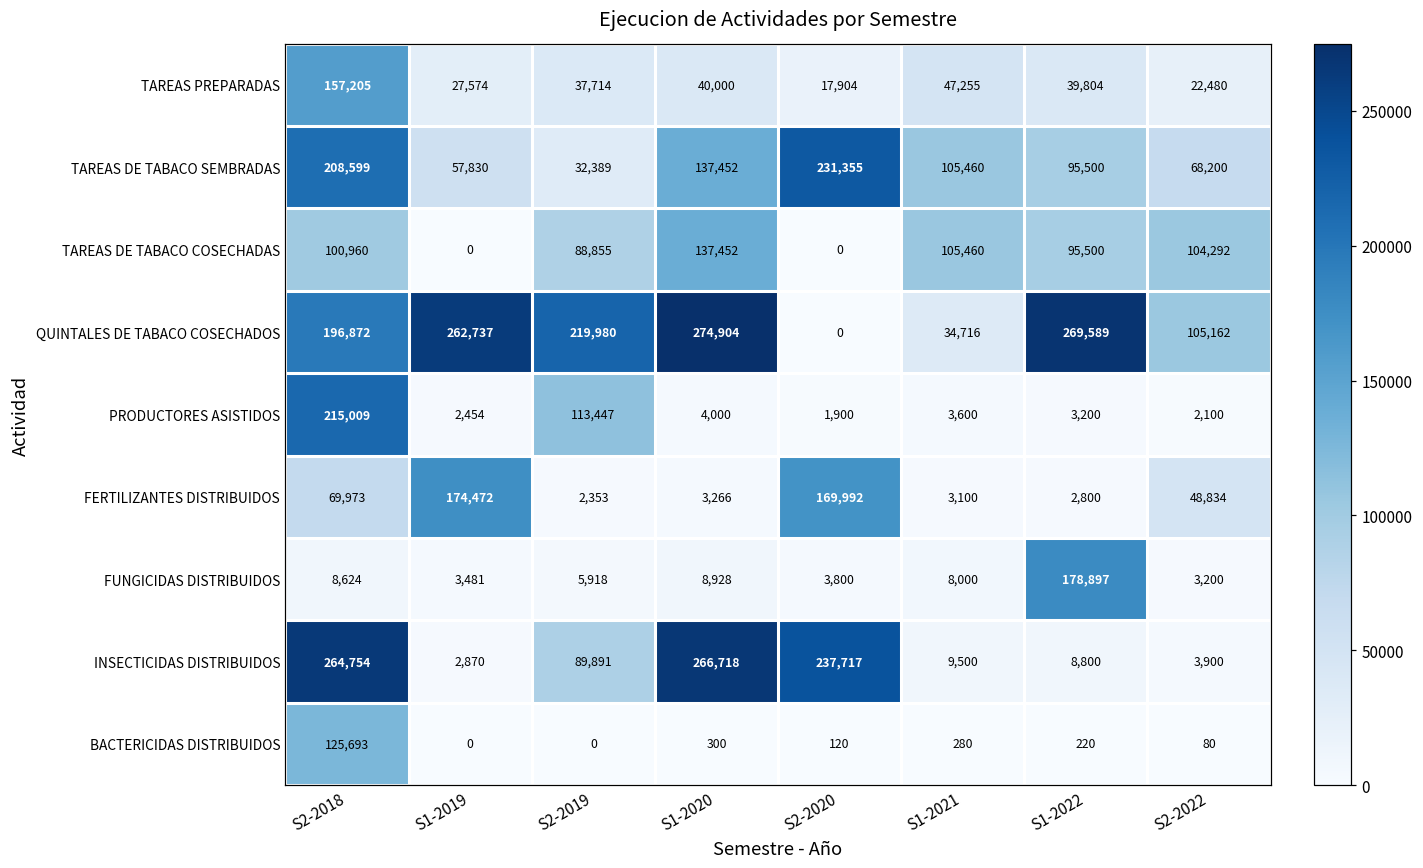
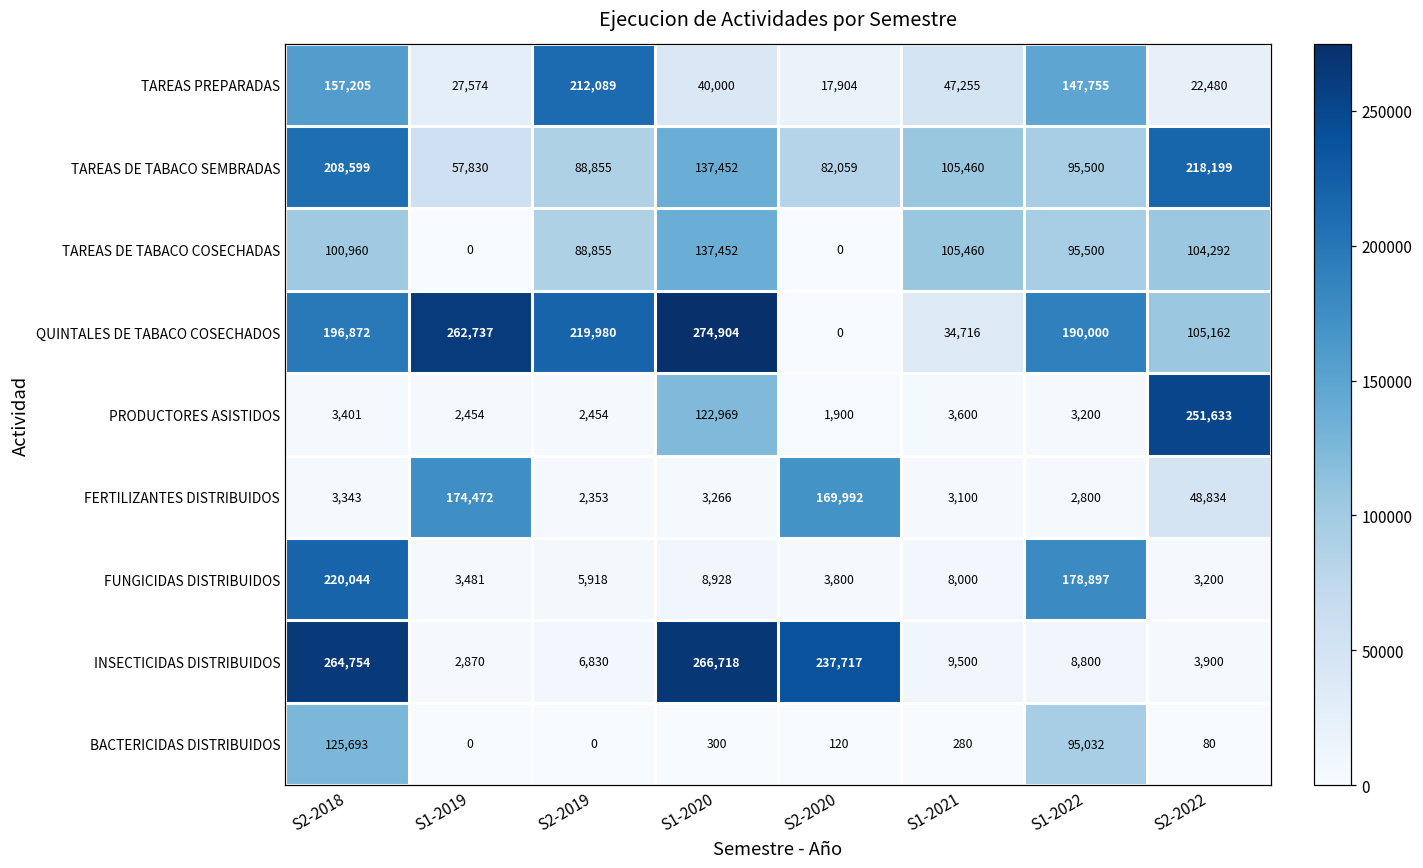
  {
    "TAREAS PREPARADAS": {
      "S2-2018": "157,205",
      "S1-2019": "27,574",
-     "S2-2019": "37,714",
+     "S2-2019": "212,089",
      "S1-2020": "40,000",
      "S2-2020": "17,904",
      "S1-2021": "47,255",
-     "S1-2022": "39,804",
+     "S1-2022": "147,755",
      "S2-2022": "22,480"
    },
    "TAREAS DE TABACO SEMBRADAS": {
      "S2-2018": "208,599",
      "S1-2019": "57,830",
-     "S2-2019": "32,389",
+     "S2-2019": "88,855",
      "S1-2020": "137,452",
-     "S2-2020": "231,355",
+     "S2-2020": "82,059",
      "S1-2021": "105,460",
      "S1-2022": "95,500",
-     "S2-2022": "68,200"
+     "S2-2022": "218,199"
    },
    "TAREAS DE TABACO COSECHADAS": {
      "S2-2018": "100,960",
      "S1-2019": "0",
      "S2-2019": "88,855",
      "S1-2020": "137,452",
      "S2-2020": "0",
      "S1-2021": "105,460",
      "S1-2022": "95,500",
      "S2-2022": "104,292"
    },
    "QUINTALES DE TABACO COSECHADOS": {
      "S2-2018": "196,872",
      "S1-2019": "262,737",
      "S2-2019": "219,980",
      "S1-2020": "274,904",
      "S2-2020": "0",
      "S1-2021": "34,716",
-     "S1-2022": "269,589",
+     "S1-2022": "190,000",
      "S2-2022": "105,162"
    },
    "PRODUCTORES ASISTIDOS": {
-     "S2-2018": "215,009",
+     "S2-2018": "3,401",
      "S1-2019": "2,454",
-     "S2-2019": "113,447",
-     "S1-2020": "4,000",
+     "S2-2019": "2,454",
+     "S1-2020": "122,969",
      "S2-2020": "1,900",
      "S1-2021": "3,600",
      "S1-2022": "3,200",
-     "S2-2022": "2,100"
+     "S2-2022": "251,633"
    },
    "FERTILIZANTES DISTRIBUIDOS": {
-     "S2-2018": "69,973",
+     "S2-2018": "3,343",
      "S1-2019": "174,472",
      "S2-2019": "2,353",
      "S1-2020": "3,266",
      "S2-2020": "169,992",
      "S1-2021": "3,100",
      "S1-2022": "2,800",
      "S2-2022": "48,834"
    },
    "FUNGICIDAS DISTRIBUIDOS": {
-     "S2-2018": "8,624",
+     "S2-2018": "220,044",
      "S1-2019": "3,481",
      "S2-2019": "5,918",
      "S1-2020": "8,928",
      "S2-2020": "3,800",
      "S1-2021": "8,000",
      "S1-2022": "178,897",
      "S2-2022": "3,200"
    },
    "INSECTICIDAS DISTRIBUIDOS": {
      "S2-2018": "264,754",
      "S1-2019": "2,870",
-     "S2-2019": "89,891",
+     "S2-2019": "6,830",
      "S1-2020": "266,718",
      "S2-2020": "237,717",
      "S1-2021": "9,500",
      "S1-2022": "8,800",
      "S2-2022": "3,900"
    },
    "BACTERICIDAS DISTRIBUIDOS": {
      "S2-2018": "125,693",
      "S1-2019": "0",
      "S2-2019": "0",
      "S1-2020": "300",
      "S2-2020": "120",
      "S1-2021": "280",
-     "S1-2022": "220",
+     "S1-2022": "95,032",
      "S2-2022": "80"
    }
  }
